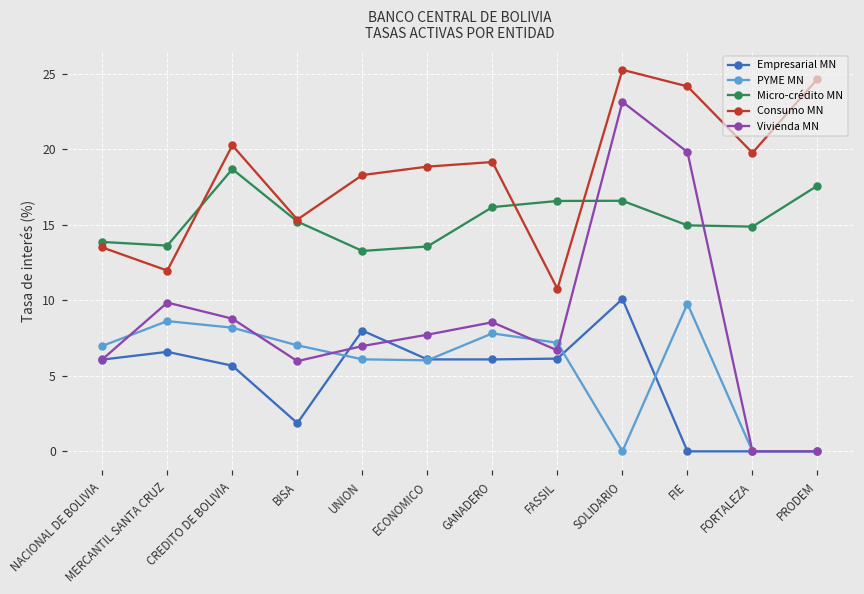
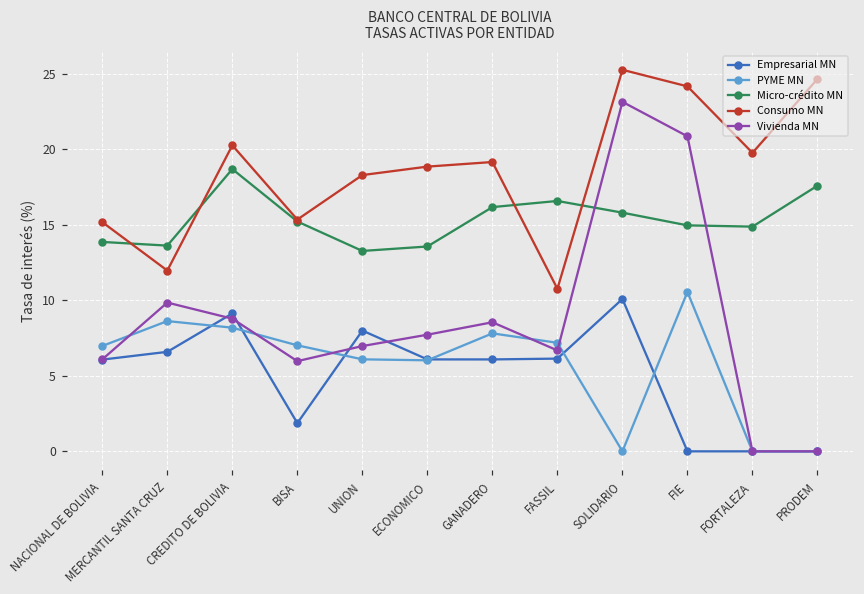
  {
    "Empresarial MN": {
      "MERCANTIL SANTA CRUZ": 6.6,
-     "CREDITO DE BOLIVIA": 5.7,
+     "CREDITO DE BOLIVIA": 9.1,
      "BISA": 1.9,
      "UNION": 8.0,
      "GANADERO": 6.1,
      "FASSIL": 6.1,
      "SOLIDARIO": 10.1,
      "FIE": 0.0
    },
    "PYME MN": {
      "NACIONAL DE BOLIVIA": 7.0,
      "MERCANTIL SANTA CRUZ": 8.6,
      "CREDITO DE BOLIVIA": 8.2,
      "BISA": 7.0,
      "UNION": 6.1,
      "GANADERO": 7.8,
      "FASSIL": 7.2,
      "SOLIDARIO": 0.0,
-     "FIE": 9.8
+     "FIE": 10.6
    },
    "Micro-crédito MN": {
      "NACIONAL DE BOLIVIA": 13.9,
      "MERCANTIL SANTA CRUZ": 13.6,
      "CREDITO DE BOLIVIA": 18.7,
      "UNION": 13.3,
      "ECONOMICO": 13.6,
      "GANADERO": 16.2,
      "FASSIL": 16.6,
-     "SOLIDARIO": 16.6,
+     "SOLIDARIO": 15.8,
      "FIE": 15.0,
      "FORTALEZA": 14.9,
      "PRODEM": 17.6
    },
    "Consumo MN": {
-     "NACIONAL DE BOLIVIA": 13.5,
+     "NACIONAL DE BOLIVIA": 15.2,
      "MERCANTIL SANTA CRUZ": 12.0,
      "CREDITO DE BOLIVIA": 20.3,
      "UNION": 18.3,
      "ECONOMICO": 18.9,
      "GANADERO": 19.2,
      "FASSIL": 10.8,
      "SOLIDARIO": 25.3,
      "FIE": 24.2,
      "FORTALEZA": 19.8
    },
    "Vivienda MN": {
      "MERCANTIL SANTA CRUZ": 9.9,
      "CREDITO DE BOLIVIA": 8.8,
      "BISA": 6.0,
      "UNION": 7.0,
      "ECONOMICO": 7.7,
      "GANADERO": 8.6,
      "FASSIL": 6.7,
      "SOLIDARIO": 23.2,
-     "FIE": 19.8
+     "FIE": 20.9
    }
  }
